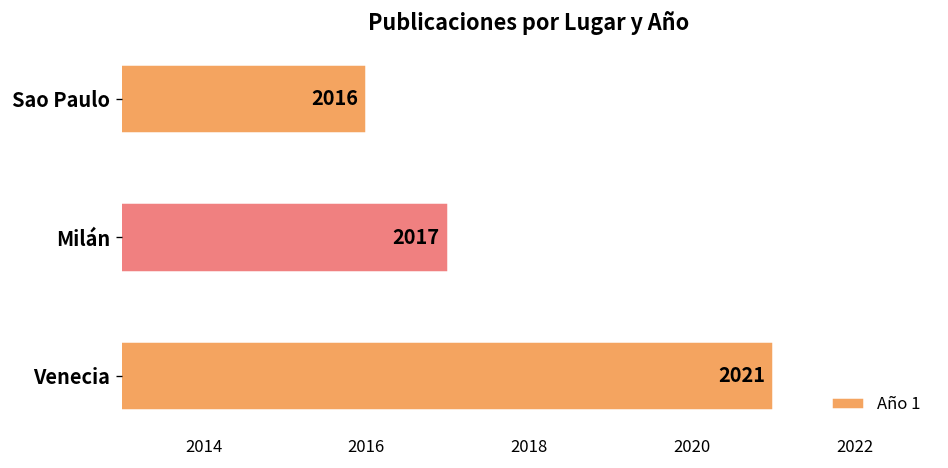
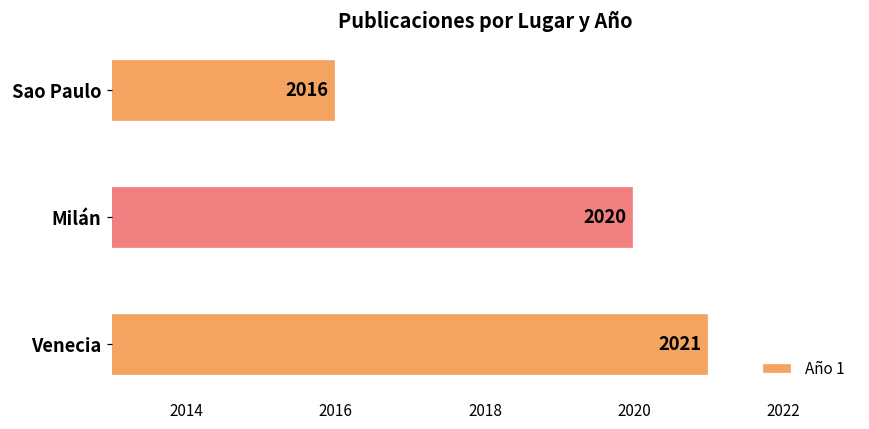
  {
    "Sao Paulo": 2016,
-   "Milán": 2017,
+   "Milán": 2020,
    "Venecia": 2021
  }
